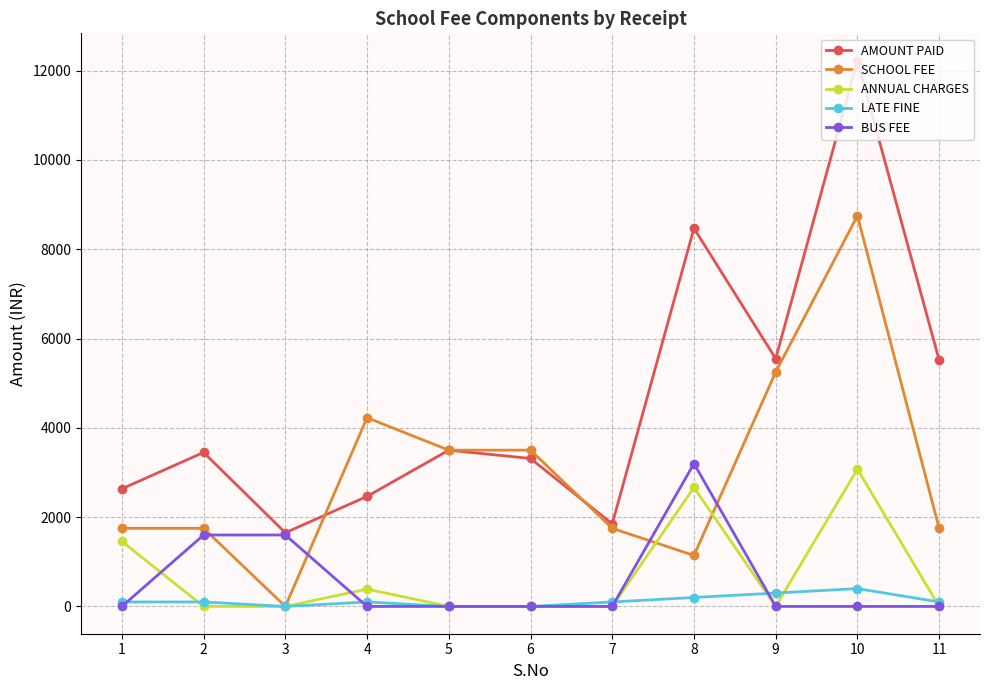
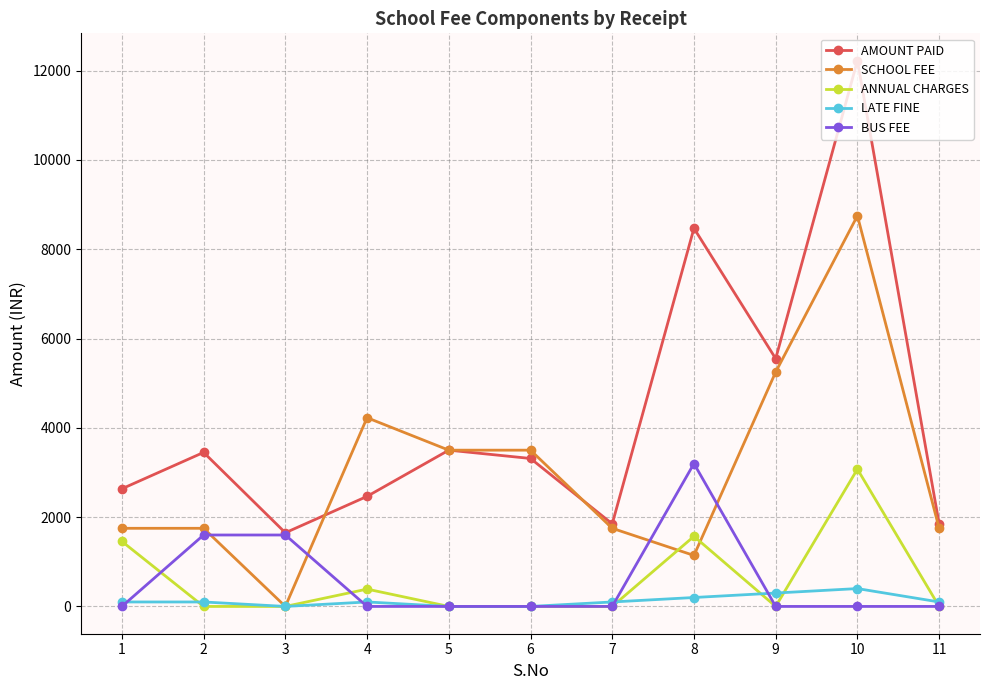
  {
    "AMOUNT PAID": {
      "1": 2600,
      "2": 3500,
      "4": 2500,
      "6": 3300,
      "7": 1900,
      "8": 8500,
      "9": 5600,
-     "11": 5500
+     "11": 1900
    },
    "SCHOOL FEE": {
      "1": 1800,
      "2": 1800,
      "4": 4200,
      "6": 3500,
      "7": 1800,
      "8": 1100,
      "9": 5300,
      "10": 8800,
      "11": 1800
    },
    "ANNUAL CHARGES": {
      "1": 1500,
      "2": 0,
      "4": 400,
-     "8": 2700,
+     "8": 1600,
      "10": 3100
    },
    "LATE FINE": {
      "1": 100,
      "2": 100,
      "4": 100,
      "7": 100,
      "8": 200,
      "9": 300,
      "10": 400,
      "11": 100
    },
    "BUS FEE": {
      "1": 0,
      "2": 1600,
      "4": 0,
      "8": 3200,
      "10": 0
    }
  }
